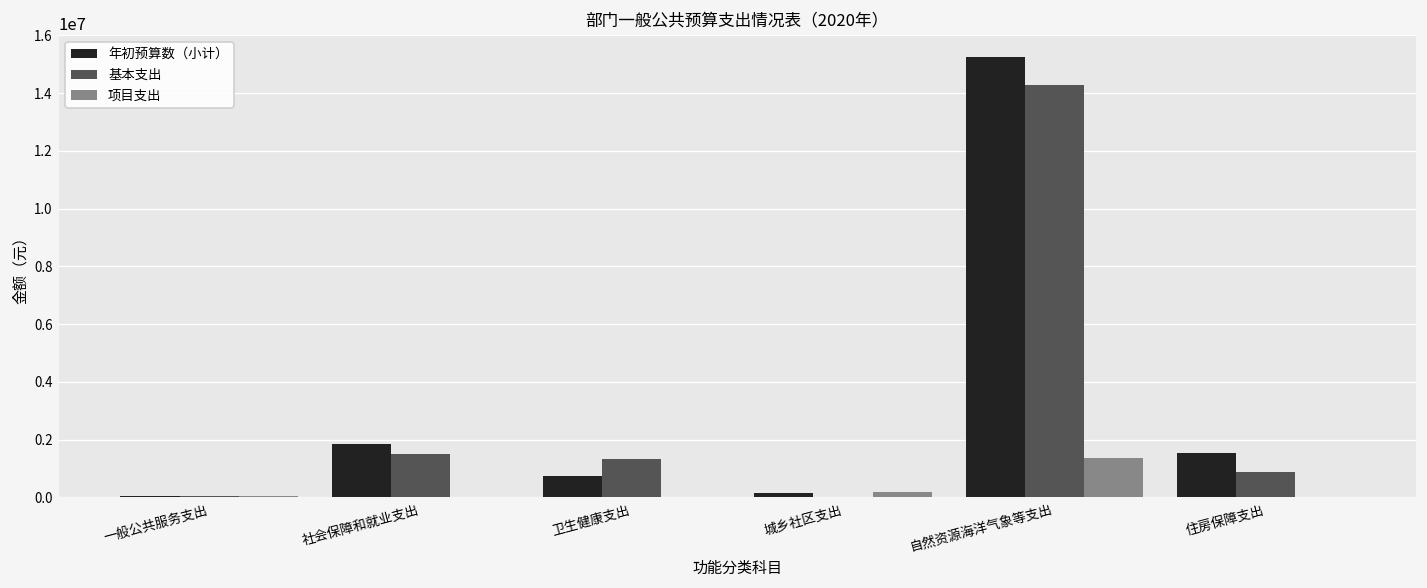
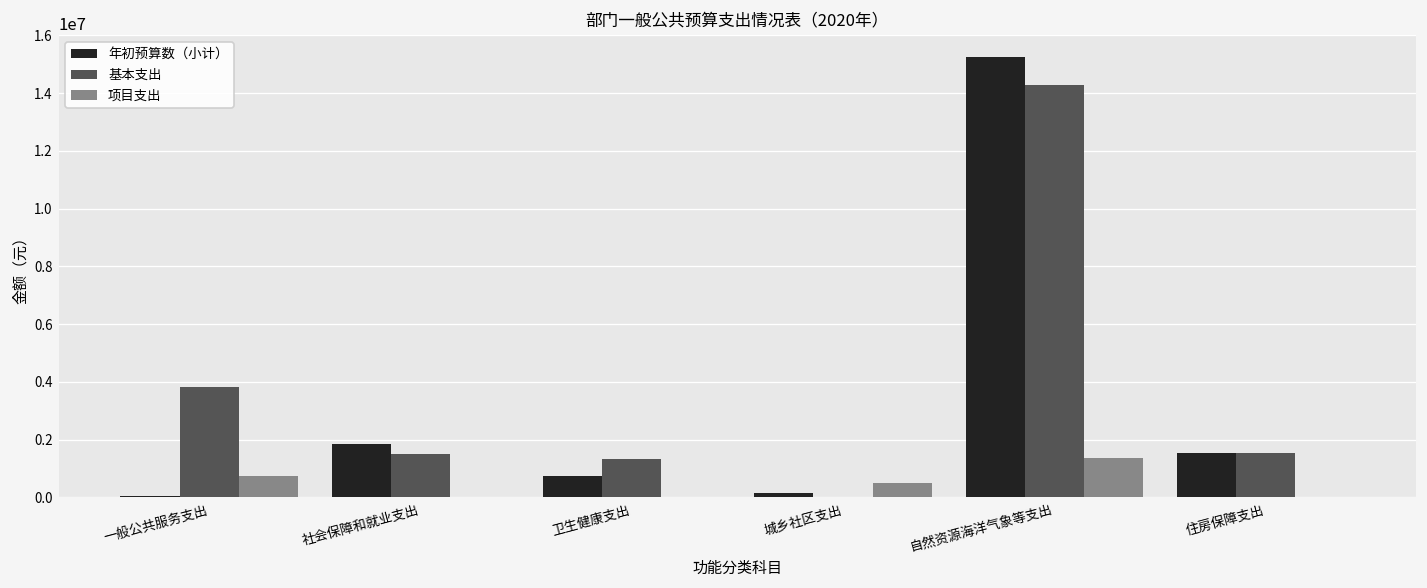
  {
    "年初预算数（小计）": {
      "社会保障和就业支出": 1900000,
      "卫生健康支出": 700000,
      "城乡社区支出": 200000,
      "自然资源海洋气象等支出": 15200000,
      "住房保障支出": 1500000
    },
    "基本支出": {
-     "一般公共服务支出": 0,
+     "一般公共服务支出": 3800000,
      "社会保障和就业支出": 1500000,
      "卫生健康支出": 1300000,
      "城乡社区支出": 0,
      "自然资源海洋气象等支出": 14300000,
-     "住房保障支出": 900000
+     "住房保障支出": 1500000
    },
    "项目支出": {
-     "一般公共服务支出": 0,
+     "一般公共服务支出": 700000,
      "社会保障和就业支出": 0,
      "卫生健康支出": 0,
-     "城乡社区支出": 200000,
+     "城乡社区支出": 500000,
      "自然资源海洋气象等支出": 1400000,
      "住房保障支出": 0
    }
  }
